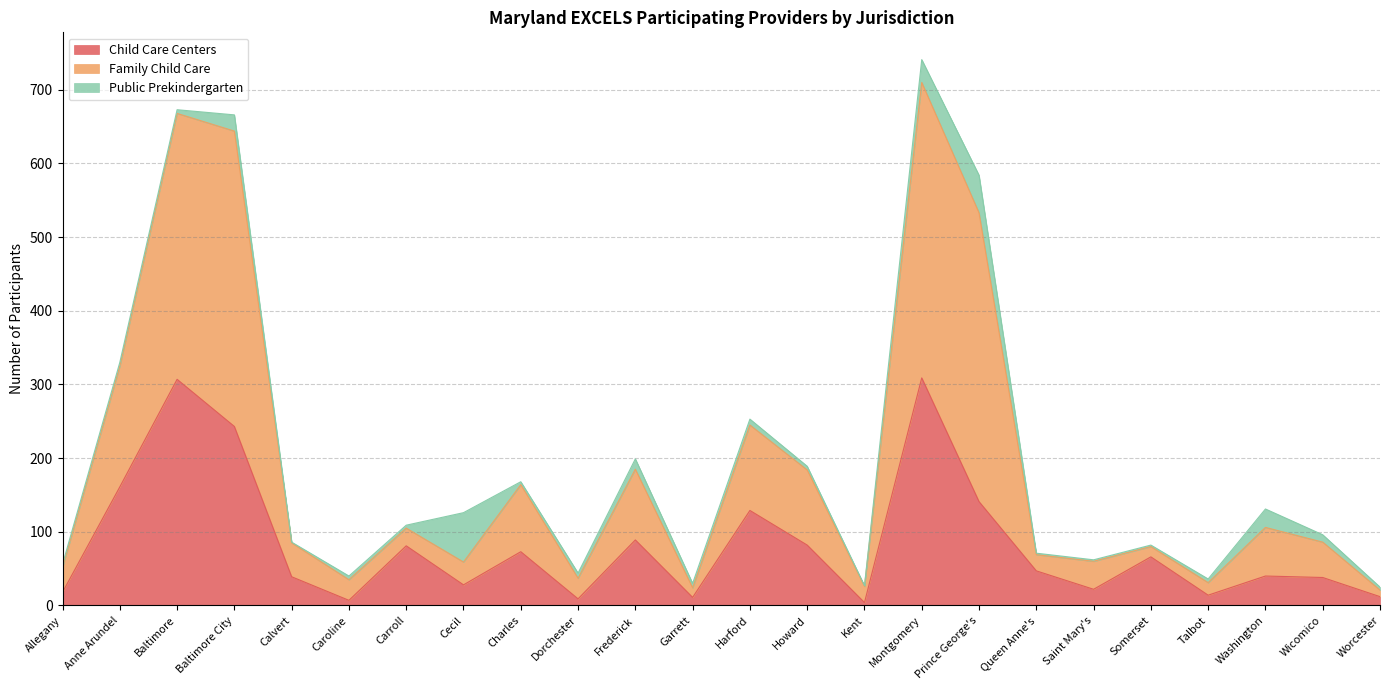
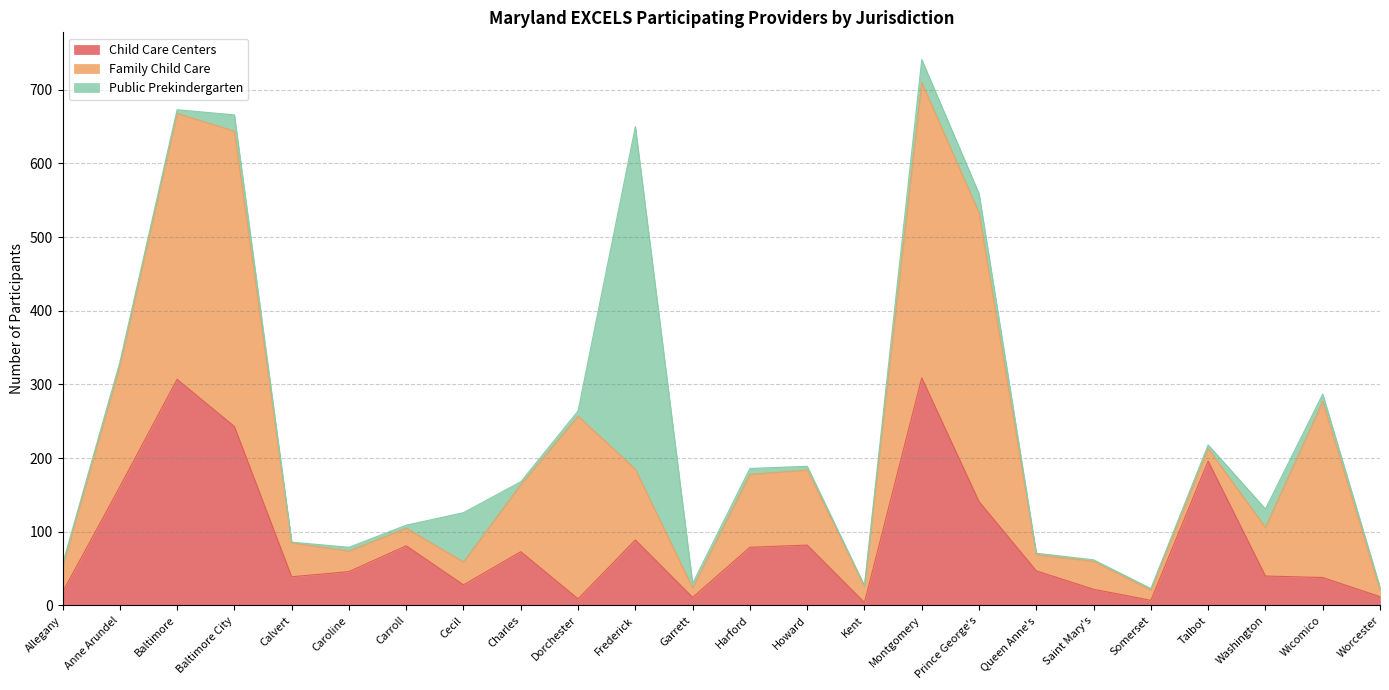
  {
    "Child Care Centers": {
      "Allegany": 20,
      "Anne Arundel": 160,
      "Baltimore": 310,
      "Baltimore City": 240,
      "Calvert": 40,
-     "Caroline": 10,
+     "Caroline": 50,
      "Carroll": 80,
      "Cecil": 30,
      "Charles": 70,
      "Dorchester": 10,
      "Frederick": 90,
      "Garrett": 10,
-     "Harford": 130,
+     "Harford": 80,
      "Howard": 80,
      "Kent": 0,
      "Montgomery": 310,
      "Prince George's": 140,
      "Queen Anne's": 50,
      "Saint Mary's": 20,
-     "Somerset": 70,
-     "Talbot": 10,
+     "Somerset": 10,
+     "Talbot": 200,
      "Washington": 40,
      "Wicomico": 40,
      "Worcester": 10
    },
    "Family Child Care": {
      "Allegany": 30,
      "Anne Arundel": 160,
      "Baltimore": 360,
      "Baltimore City": 400,
      "Caroline": 30,
      "Carroll": 20,
      "Cecil": 30,
      "Charles": 90,
-     "Dorchester": 30,
+     "Dorchester": 250,
      "Frederick": 100,
      "Garrett": 10,
-     "Harford": 120,
+     "Harford": 100,
      "Howard": 100,
      "Montgomery": 400,
      "Prince George's": 390,
      "Talbot": 20,
      "Washington": 70,
-     "Wicomico": 50,
+     "Wicomico": 240,
      "Worcester": 10
    },
    "Public Prekindergarten": {
      "Allegany": 0,
      "Anne Arundel": 10,
      "Baltimore": 10,
      "Baltimore City": 20,
      "Caroline": 10,
      "Carroll": 0,
      "Cecil": 70,
      "Charles": 0,
      "Dorchester": 10,
-     "Frederick": 10,
+     "Frederick": 470,
      "Garrett": 10,
      "Harford": 10,
      "Howard": 10,
      "Montgomery": 30,
-     "Prince George's": 50,
+     "Prince George's": 30,
      "Talbot": 10,
      "Washington": 30,
      "Wicomico": 10,
      "Worcester": 0
    }
  }
